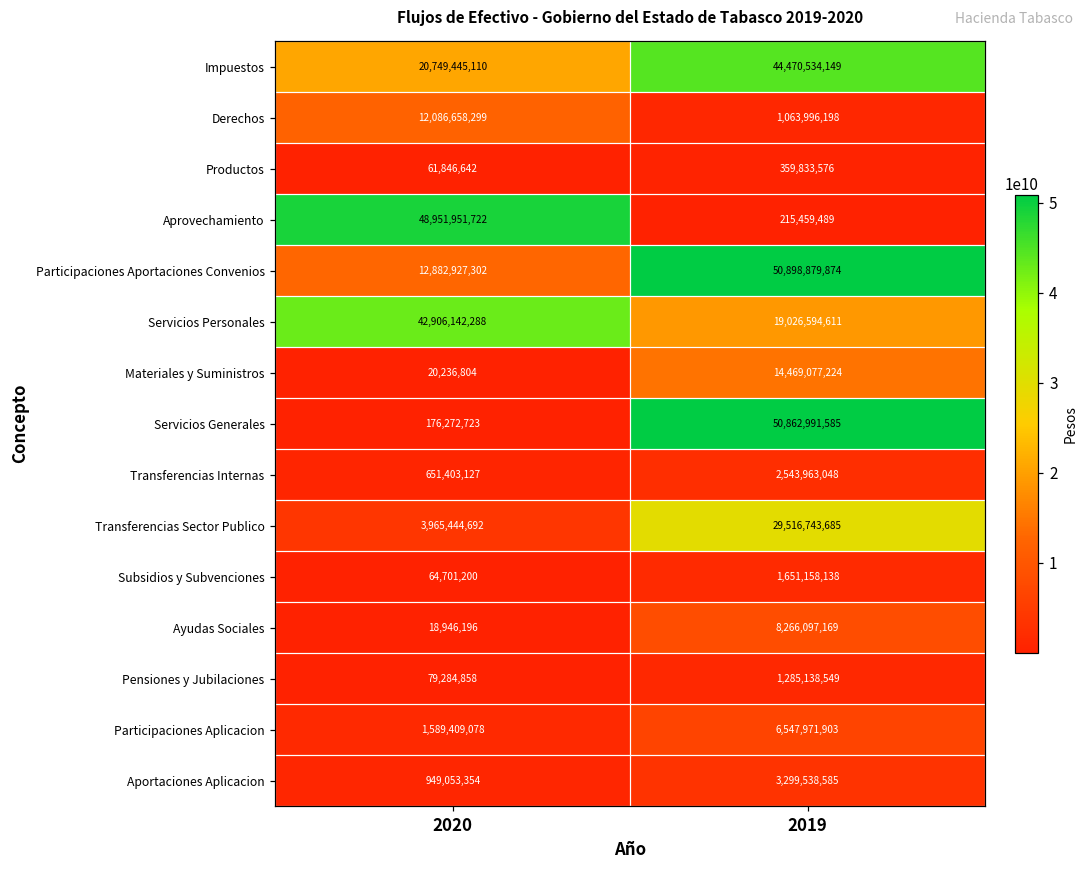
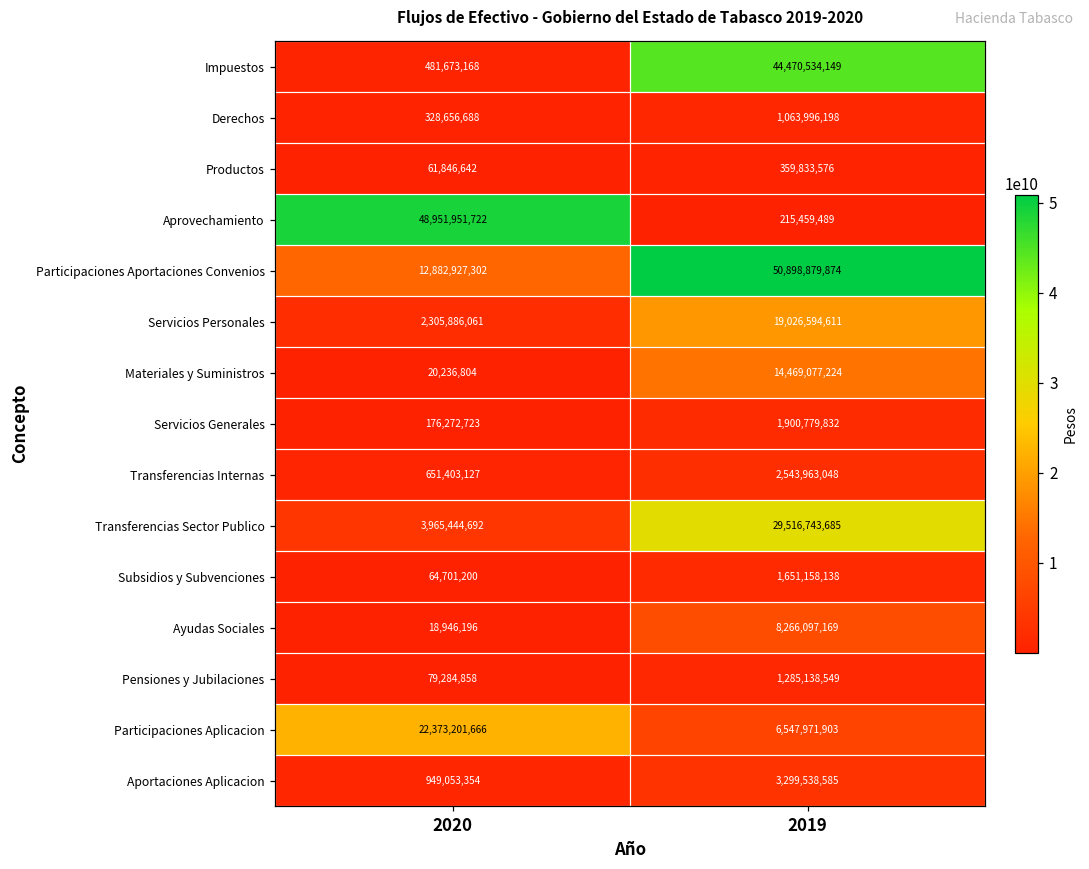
  {
    "Impuestos": {
-     "2020": "20,749,445,110",
+     "2020": "481,673,168",
      "2019": "44,470,534,149"
    },
    "Derechos": {
-     "2020": "12,086,658,299",
+     "2020": "328,656,688",
      "2019": "1,063,996,198"
    },
    "Productos": {
      "2020": "61,846,642",
      "2019": "359,833,576"
    },
    "Aprovechamiento": {
      "2020": "48,951,951,722",
      "2019": "215,459,489"
    },
    "Participaciones Aportaciones Convenios": {
      "2020": "12,882,927,302",
      "2019": "50,898,879,874"
    },
    "Servicios Personales": {
-     "2020": "42,906,142,288",
+     "2020": "2,305,886,061",
      "2019": "19,026,594,611"
    },
    "Materiales y Suministros": {
      "2020": "20,236,804",
      "2019": "14,469,077,224"
    },
    "Servicios Generales": {
      "2020": "176,272,723",
-     "2019": "50,862,991,585"
+     "2019": "1,900,779,832"
    },
    "Transferencias Internas": {
      "2020": "651,403,127",
      "2019": "2,543,963,048"
    },
    "Transferencias Sector Publico": {
      "2020": "3,965,444,692",
      "2019": "29,516,743,685"
    },
    "Subsidios y Subvenciones": {
      "2020": "64,701,200",
      "2019": "1,651,158,138"
    },
    "Ayudas Sociales": {
      "2020": "18,946,196",
      "2019": "8,266,097,169"
    },
    "Pensiones y Jubilaciones": {
      "2020": "79,284,858",
      "2019": "1,285,138,549"
    },
    "Participaciones Aplicacion": {
-     "2020": "1,589,409,078",
+     "2020": "22,373,201,666",
      "2019": "6,547,971,903"
    },
    "Aportaciones Aplicacion": {
      "2020": "949,053,354",
      "2019": "3,299,538,585"
    }
  }
